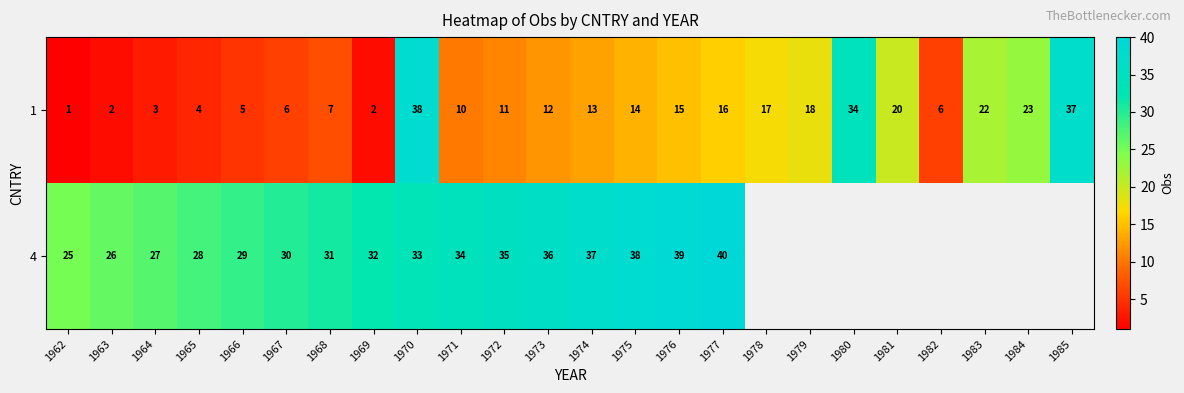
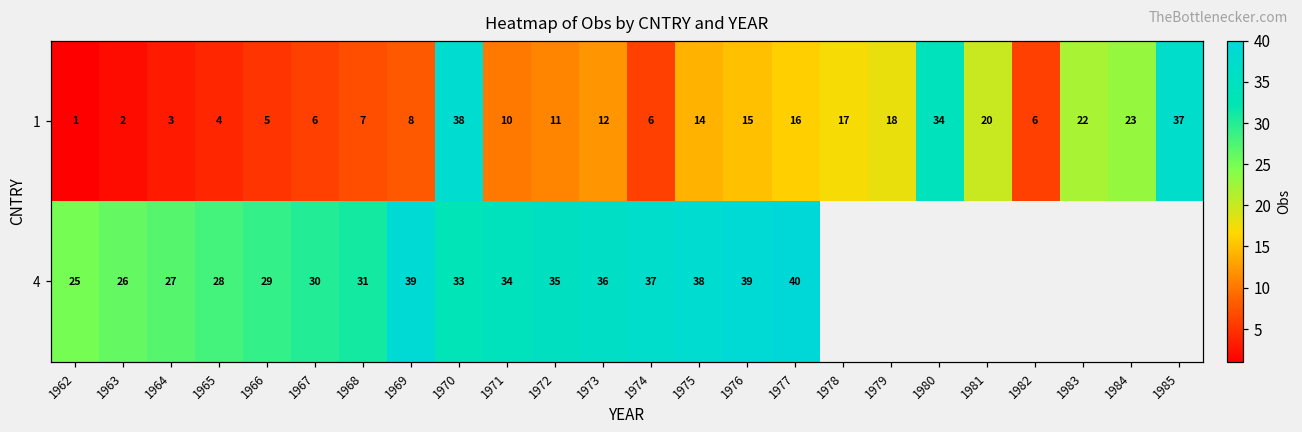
  {
    "1": {
      "1962": 1,
      "1963": 2,
      "1964": 3,
      "1965": 4,
      "1966": 5,
      "1967": 6,
      "1968": 7,
-     "1969": 2,
+     "1969": 8,
      "1970": 38,
      "1971": 10,
      "1972": 11,
      "1973": 12,
-     "1974": 13,
+     "1974": 6,
      "1975": 14,
      "1976": 15,
      "1977": 16,
      "1978": 17,
      "1979": 18,
      "1980": 34,
      "1981": 20,
      "1982": 6,
      "1983": 22,
      "1984": 23,
      "1985": 37
    },
    "4": {
      "1962": 25,
      "1963": 26,
      "1964": 27,
      "1965": 28,
      "1966": 29,
      "1967": 30,
      "1968": 31,
-     "1969": 32,
+     "1969": 39,
      "1970": 33,
      "1971": 34,
      "1972": 35,
      "1973": 36,
      "1974": 37,
      "1975": 38,
      "1976": 39,
      "1977": 40
    }
  }
